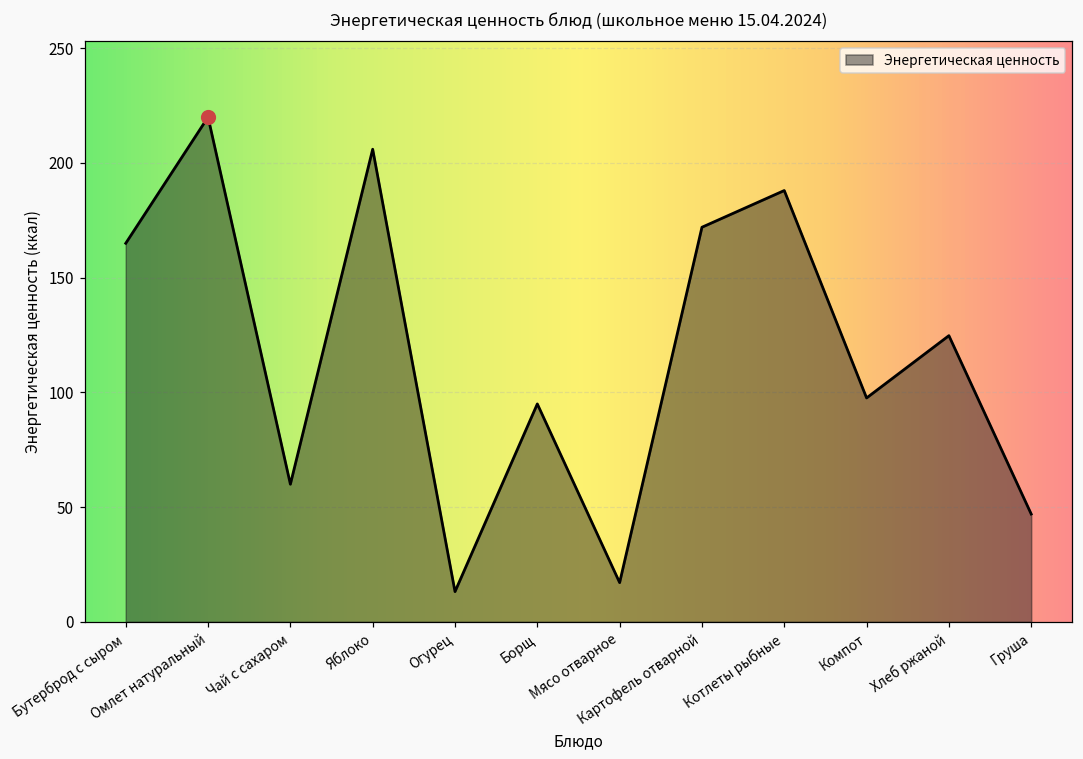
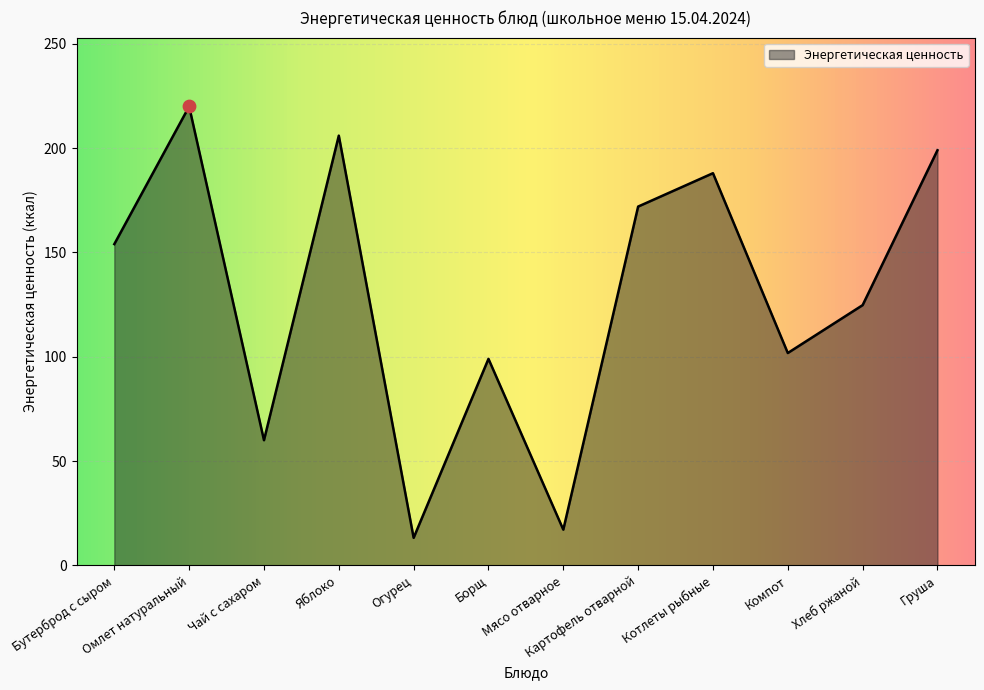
  {
    "Энергетическая ценность": {
-     "Бутерброд с сыром": 165,
+     "Бутерброд с сыром": 154,
      "Чай с сахаром": 60,
      "Яблоко": 206,
      "Огурец": 13,
-     "Борщ": 95,
+     "Борщ": 99,
      "Мясо отварное": 17,
      "Картофель отварной": 172,
      "Котлеты рыбные": 188,
-     "Компот": 98,
+     "Компот": 102,
      "Хлеб ржаной": 125,
-     "Груша": 47
+     "Груша": 199
    }
  }
